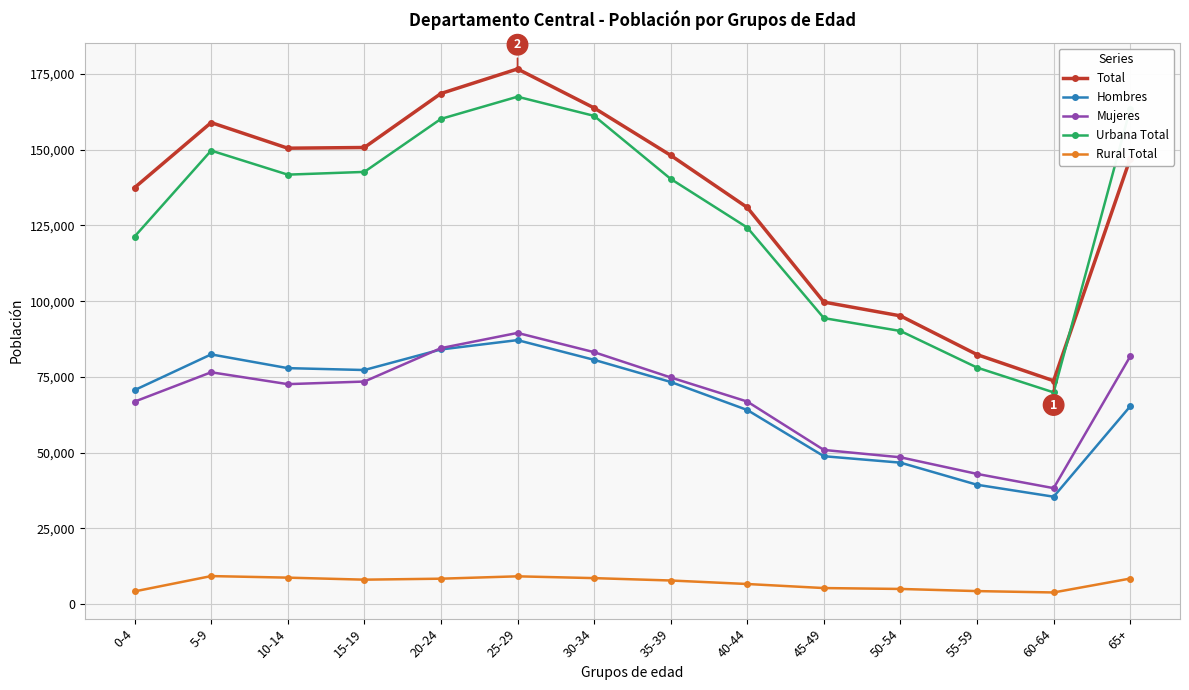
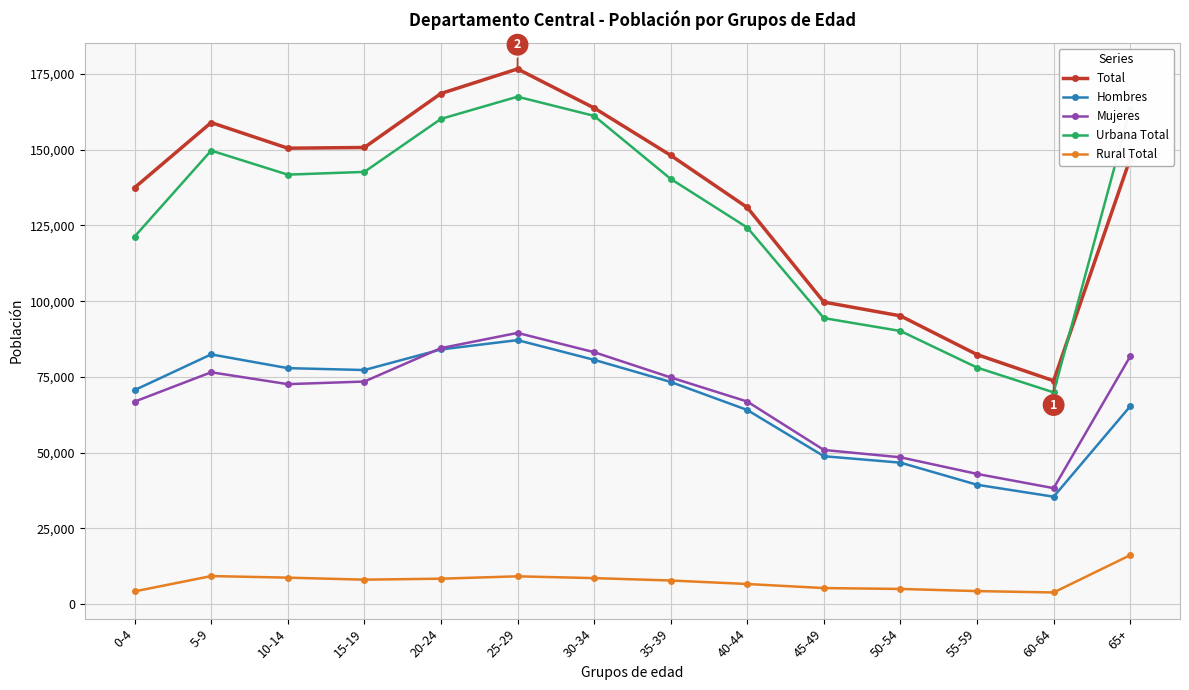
  {
    "Total": {
      "0-4": "137,000",
      "5-9": "159,000",
      "10-14": "151,000",
      "15-19": "151,000",
      "20-24": "169,000",
      "30-34": "164,000",
      "35-39": "148,000",
      "40-44": "131,000",
      "45-49": "100,000",
      "50-54": "95,000",
      "55-59": "82,000",
      "60-64": "74,000"
    },
    "Hombres": {
      "0-4": "71,000",
      "5-9": "82,000",
      "10-14": "78,000",
      "15-19": "77,000",
      "25-29": "87,000",
      "30-34": "81,000",
      "35-39": "73,000",
      "40-44": "64,000",
      "45-49": "49,000",
      "50-54": "47,000",
      "55-59": "39,000",
      "60-64": "35,000",
      "65+": "65,000"
    },
    "Mujeres": {
      "0-4": "67,000",
      "5-9": "77,000",
      "10-14": "73,000",
      "15-19": "73,000",
      "25-29": "90,000",
      "30-34": "83,000",
      "35-39": "75,000",
      "40-44": "67,000",
      "45-49": "51,000",
      "50-54": "48,000",
      "55-59": "43,000",
      "60-64": "38,000",
      "65+": "82,000"
    },
    "Urbana Total": {
      "0-4": "121,000",
      "5-9": "150,000",
      "10-14": "142,000",
      "15-19": "143,000",
      "20-24": "160,000",
      "25-29": "168,000",
      "30-34": "161,000",
      "35-39": "140,000",
      "40-44": "124,000",
      "45-49": "94,000",
      "50-54": "90,000",
      "55-59": "78,000"
    },
    "Rural Total": {
      "0-4": "4,000",
      "5-9": "9,000",
      "10-14": "9,000",
      "15-19": "8,000",
      "20-24": "8,000",
      "25-29": "9,000",
      "30-34": "9,000",
      "35-39": "8,000",
      "40-44": "7,000",
      "45-49": "5,000",
      "50-54": "5,000",
      "55-59": "4,000",
      "60-64": "4,000",
-     "65+": "8,000"
+     "65+": "16,000"
    }
  }
